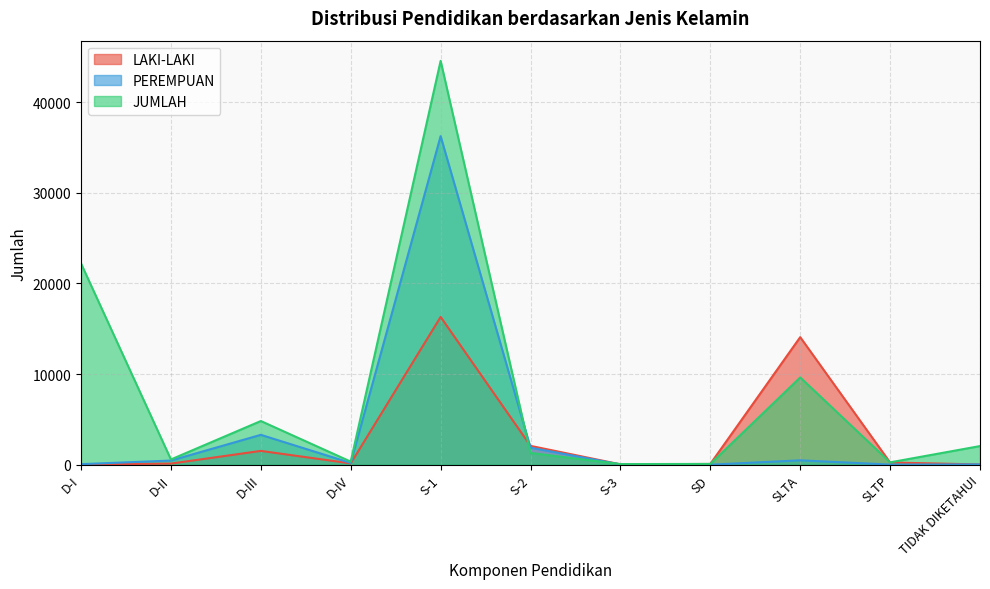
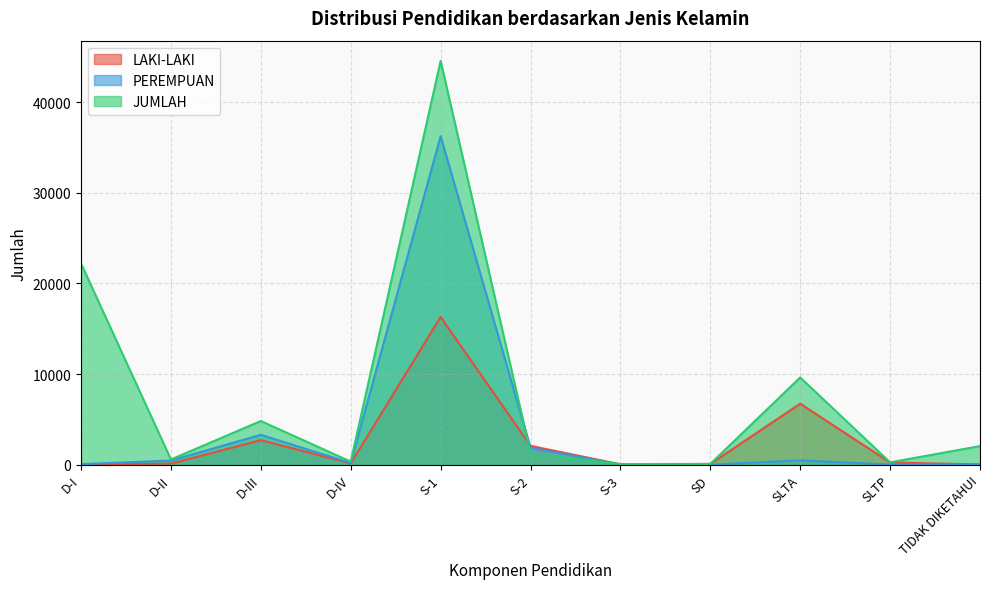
  {
    "LAKI-LAKI": {
      "D-II": 0,
-     "D-III": 2000,
+     "D-III": 3000,
      "S-1": 16000,
-     "SLTA": 14000
+     "SLTA": 7000
    },
    "PEREMPUAN": {
      "D-III": 3000,
      "S-1": 36000,
      "SLTA": 0
    },
    "JUMLAH": {
      "D-I": 22000,
      "D-III": 5000,
      "S-1": 45000,
      "S-2": 1000,
      "SLTA": 10000,
      "TIDAK DIKETAHUI": 2000
    }
  }
